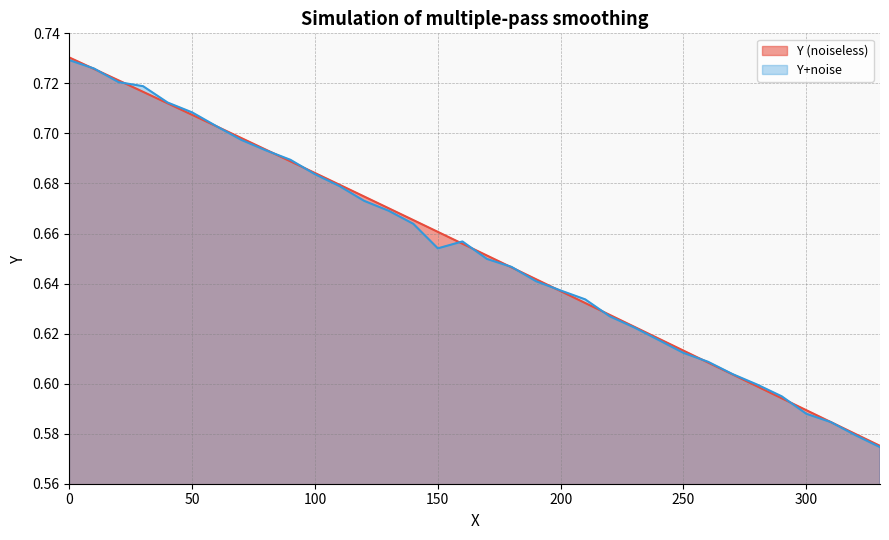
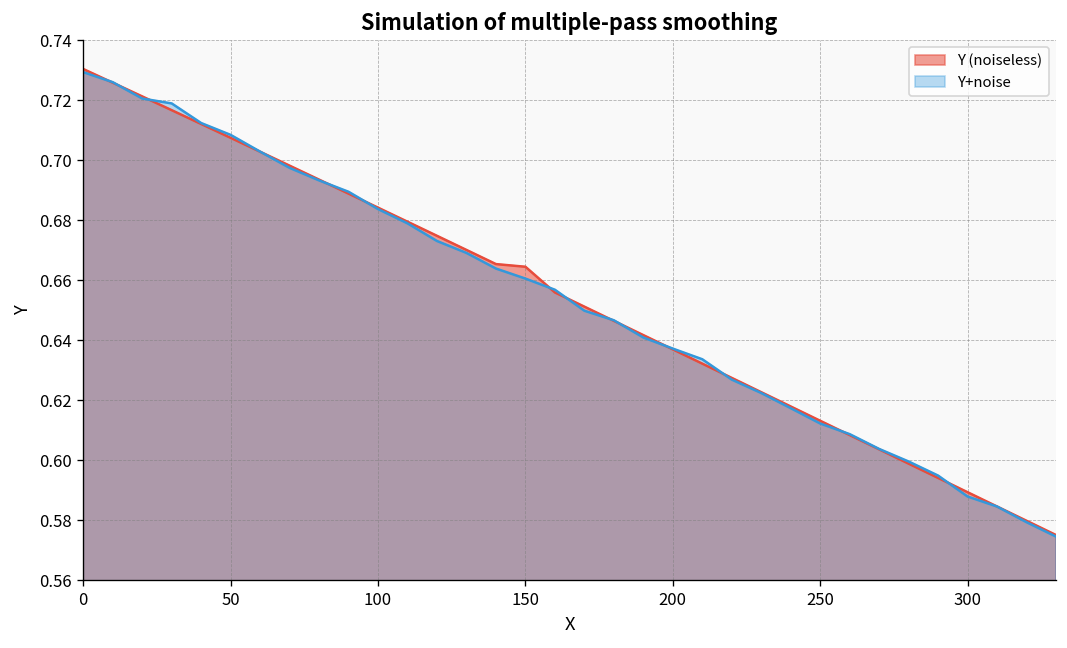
  {
    "Y (noiseless)": {
      "0": 0.730,
-     "150": 0.661,
+     "150": 0.664,
      "300": 0.589
    },
    "Y+noise": {
      "0": 0.729,
-     "150": 0.654,
+     "150": 0.661,
      "300": 0.588
    }
  }
